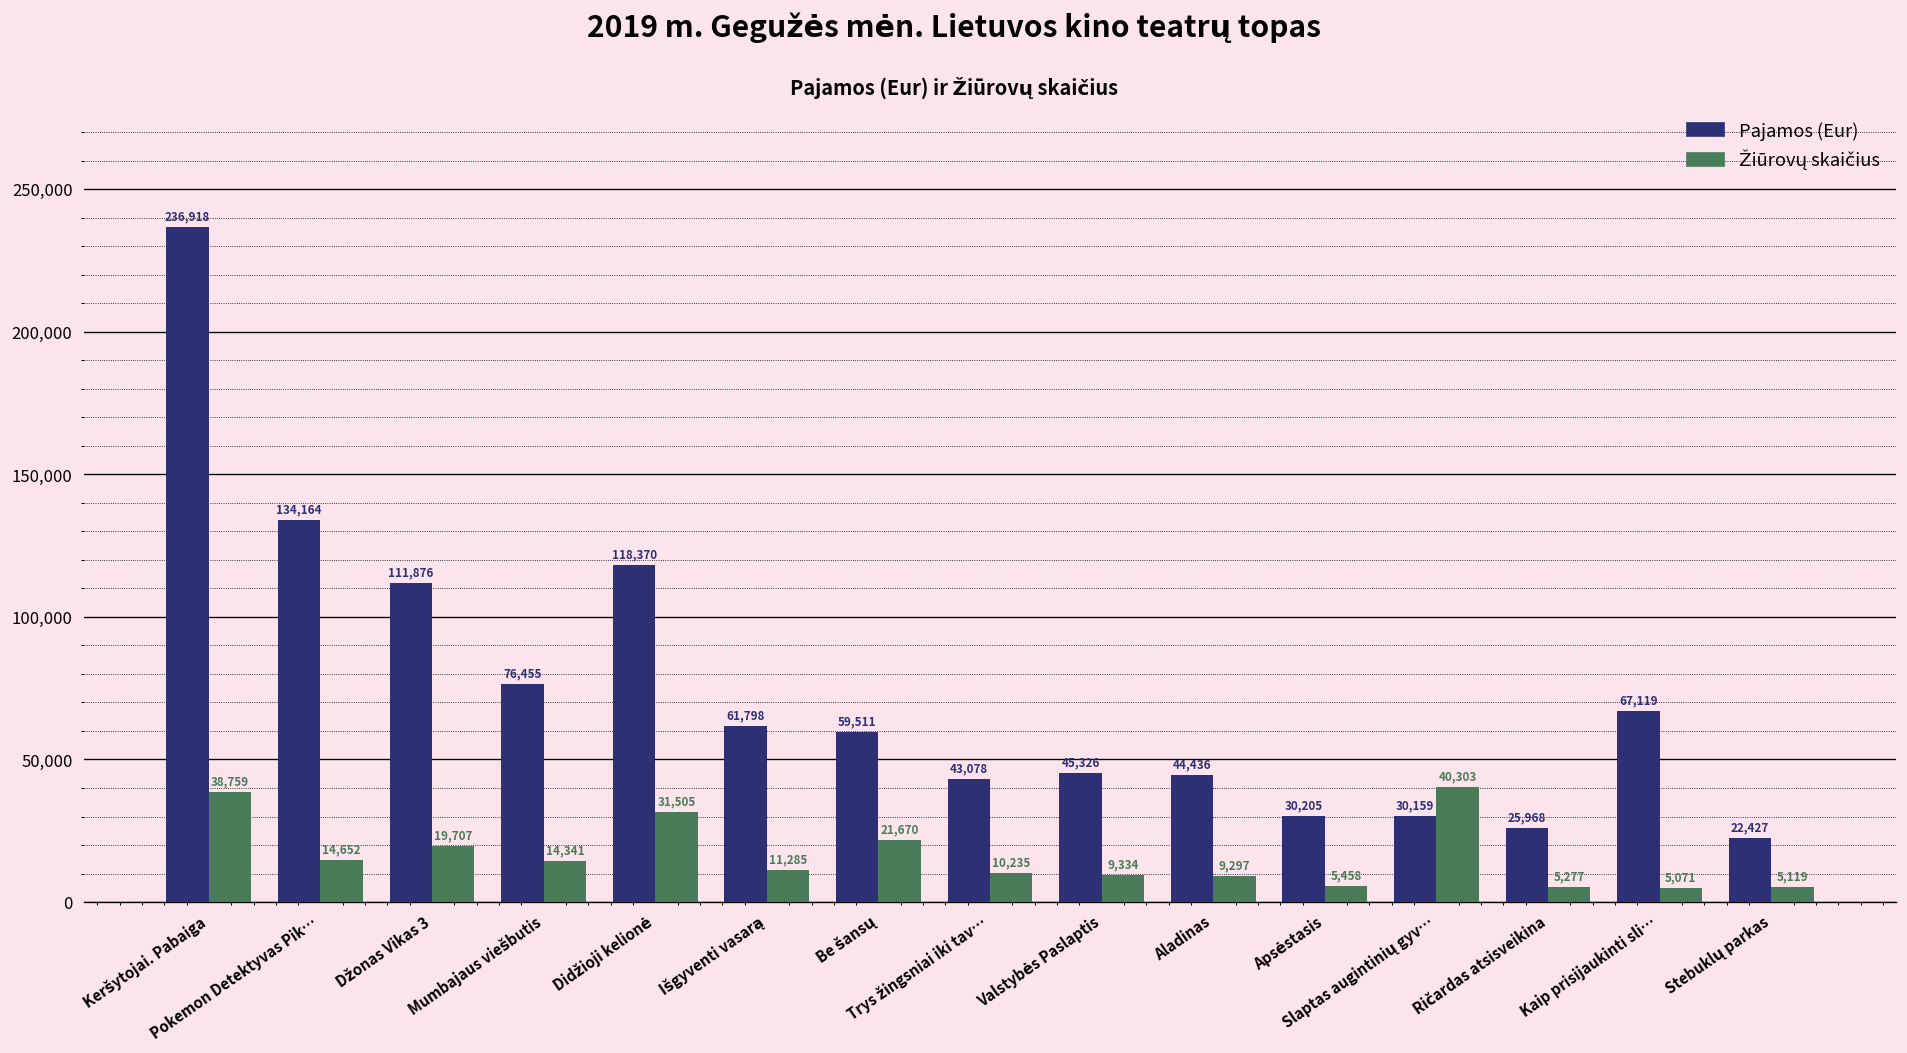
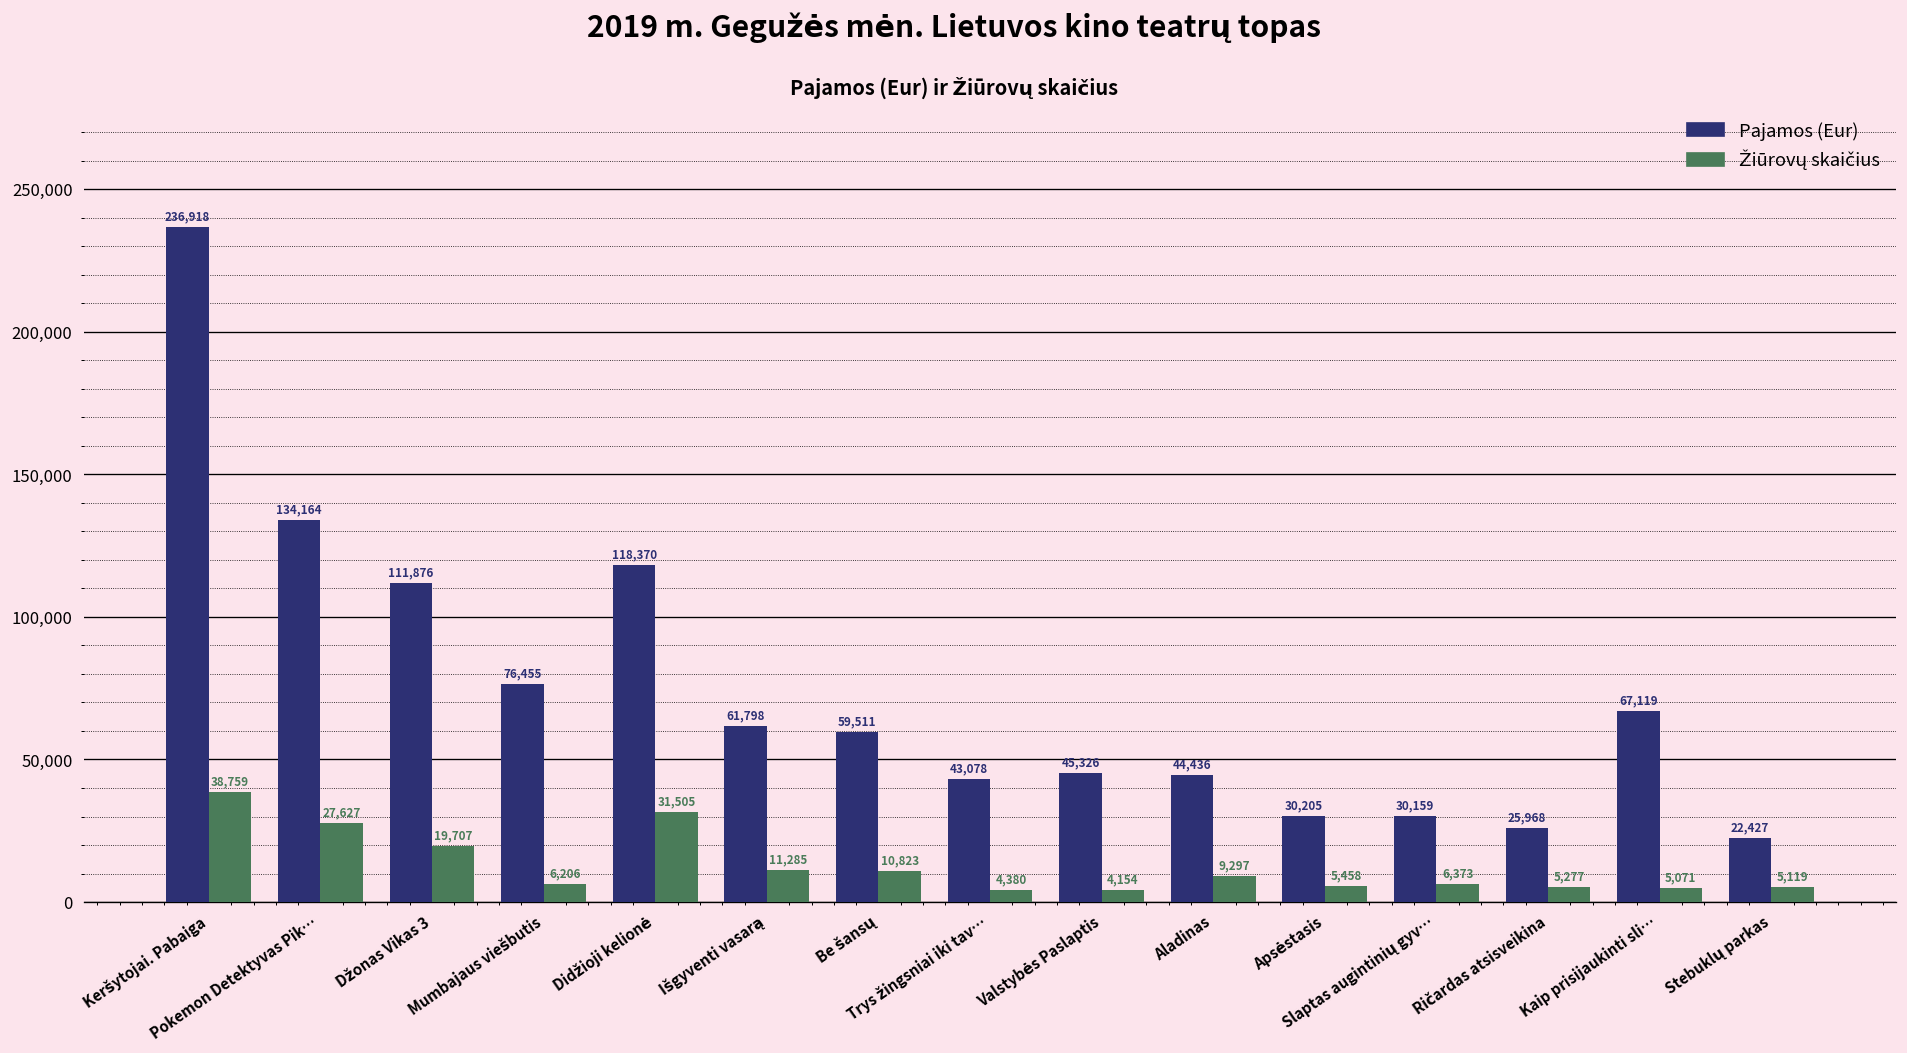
  {
    "Pajamos (Eur)": {
      "Keršytojai. Pabaiga": "236,918",
      "Mumbajaus viešbutis": "76,455",
      "Trys žingsniai iki tav…": "43,078",
      "Aladinas": "44,436",
      "Apsėstasis": "30,205",
      "Ričardas atsisveikina": "25,968",
      "Stebuklų parkas": "22,427"
    },
    "Žiūrovų skaičius": {
      "Keršytojai. Pabaiga": "38,759",
-     "Pokemon Detektyvas Pik…": "14,652",
+     "Pokemon Detektyvas Pik…": "27,627",
      "Džonas Vikas 3": "19,707",
-     "Mumbajaus viešbutis": "14,341",
+     "Mumbajaus viešbutis": "6,206",
      "Didžioji kelionė": "31,505",
      "Išgyventi vasarą": "11,285",
-     "Be šansų": "21,670",
-     "Trys žingsniai iki tav…": "10,235",
-     "Valstybės Paslaptis": "9,334",
+     "Be šansų": "10,823",
+     "Trys žingsniai iki tav…": "4,380",
+     "Valstybės Paslaptis": "4,154",
      "Aladinas": "9,297",
      "Apsėstasis": "5,458",
-     "Slaptas augintinių gyv…": "40,303",
+     "Slaptas augintinių gyv…": "6,373",
      "Ričardas atsisveikina": "5,277",
      "Kaip prisijaukinti sli…": "5,071",
      "Stebuklų parkas": "5,119"
    }
  }
